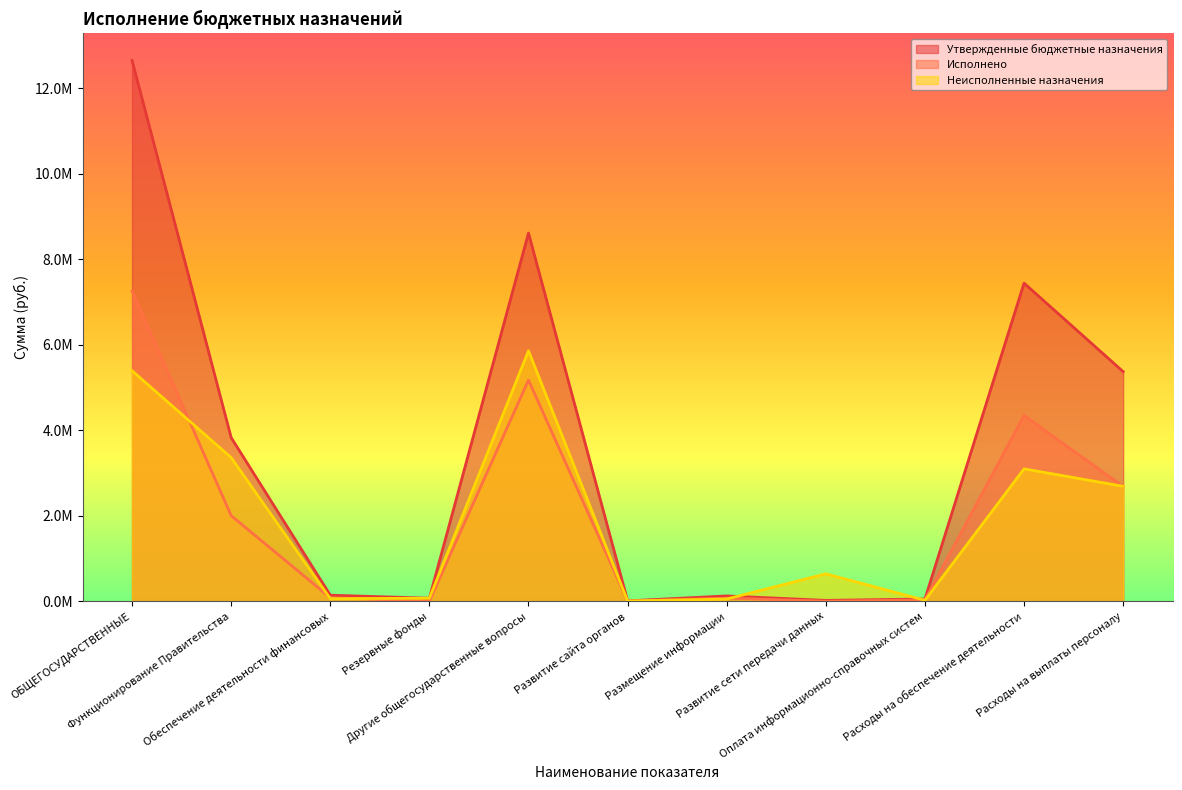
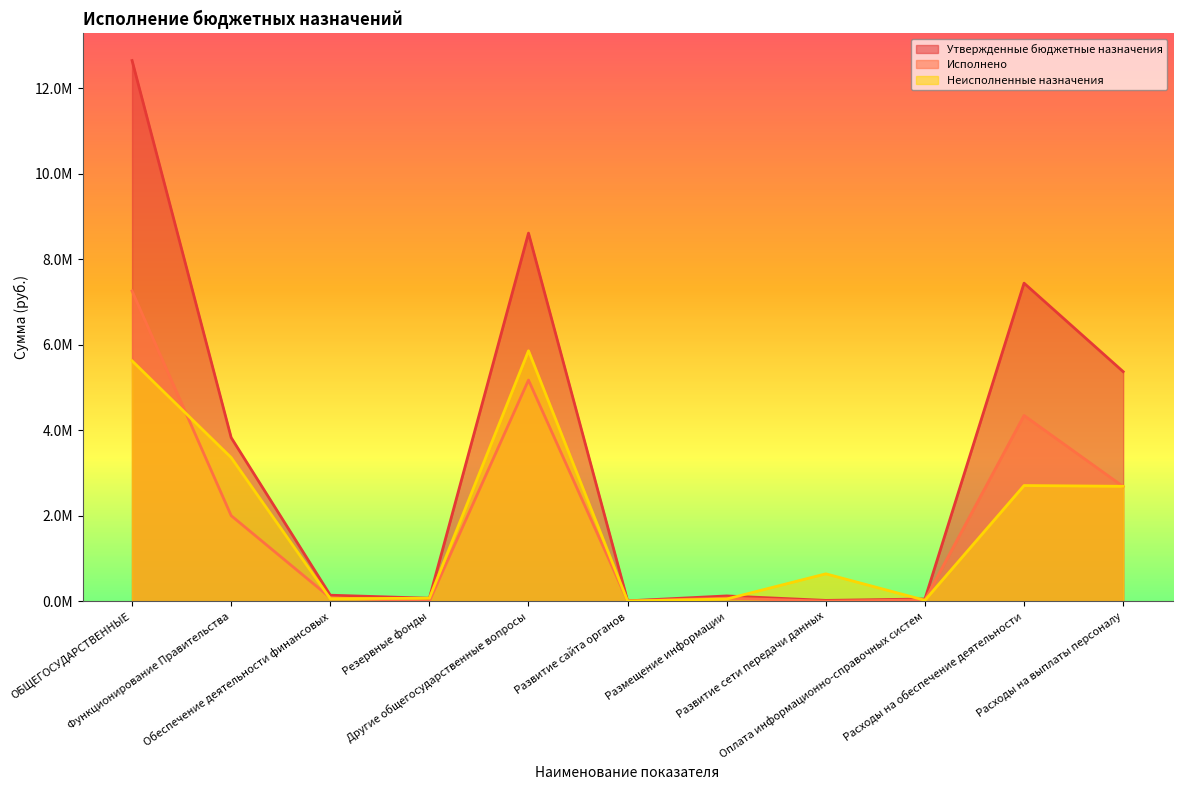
  {
    "Неисполненные назначения": {
-     "ОБЩЕГОСУДАРСТВЕННЫЕ": 5400000,
+     "ОБЩЕГОСУДАРСТВЕННЫЕ": 5600000,
      "Функционирование Правительства": 3400000,
      "Другие общегосударственные вопросы": 5900000,
      "Развитие сети передачи данных": 600000,
-     "Расходы на обеспечение деятельности": 3100000
+     "Расходы на обеспечение деятельности": 2700000
    }
  }
